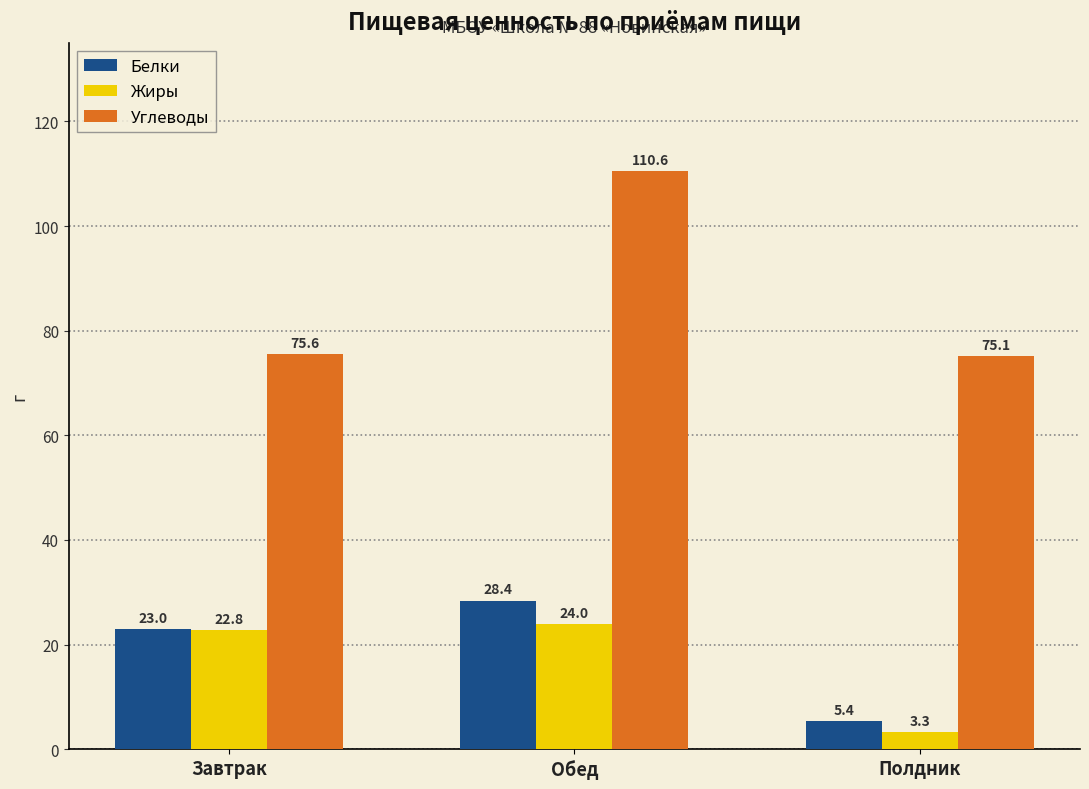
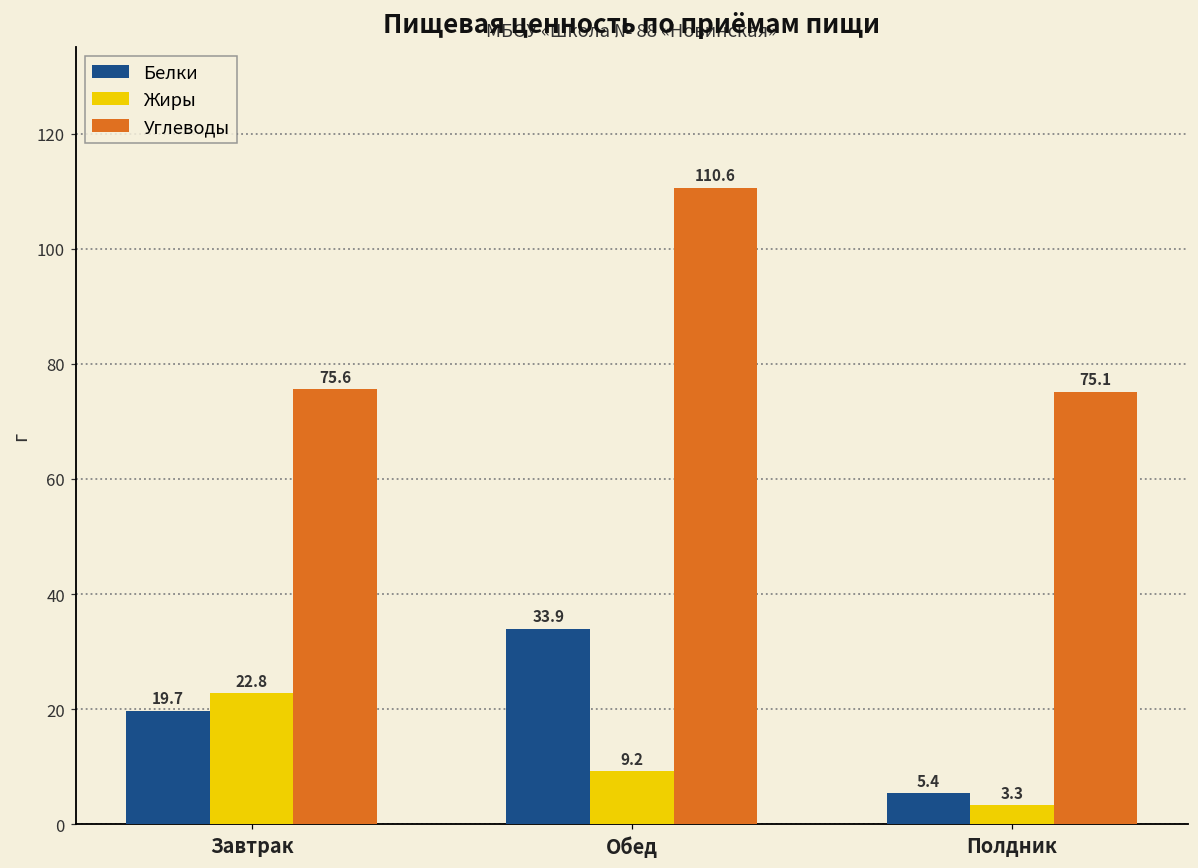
  {
    "Белки": {
-     "Завтрак": 23.0,
-     "Обед": 28.4,
+     "Завтрак": 19.7,
+     "Обед": 33.9,
      "Полдник": 5.4
    },
    "Жиры": {
      "Завтрак": 22.8,
-     "Обед": 24.0,
+     "Обед": 9.2,
      "Полдник": 3.3
    },
    "Углеводы": {
      "Завтрак": 75.6,
      "Обед": 110.6,
      "Полдник": 75.1
    }
  }
